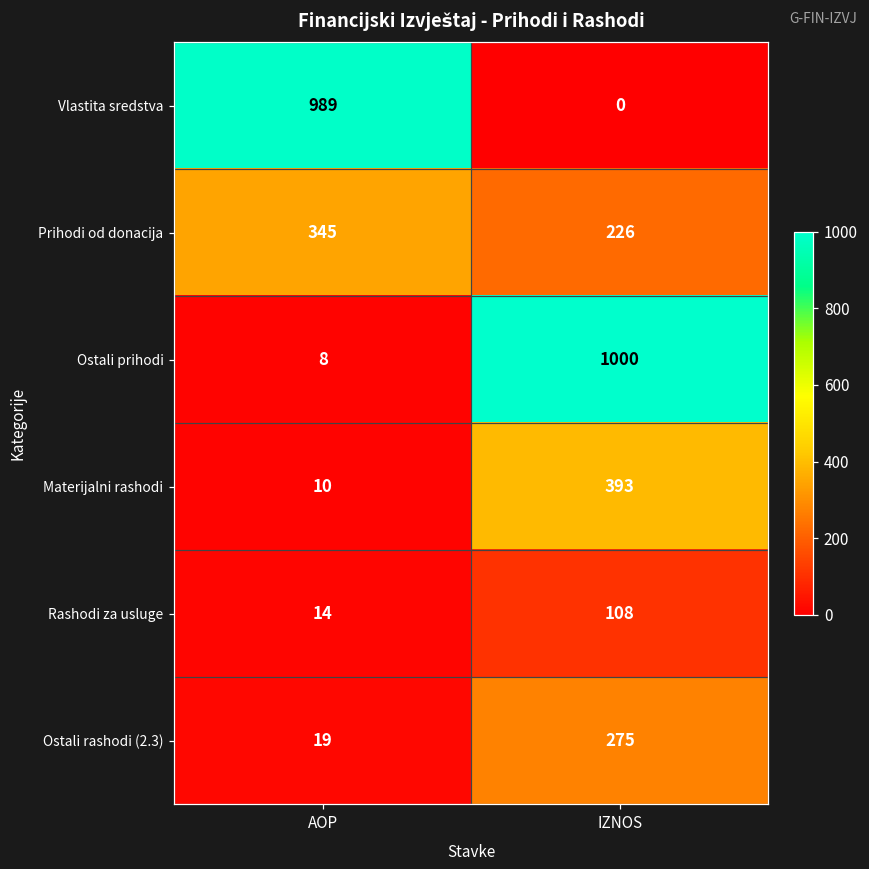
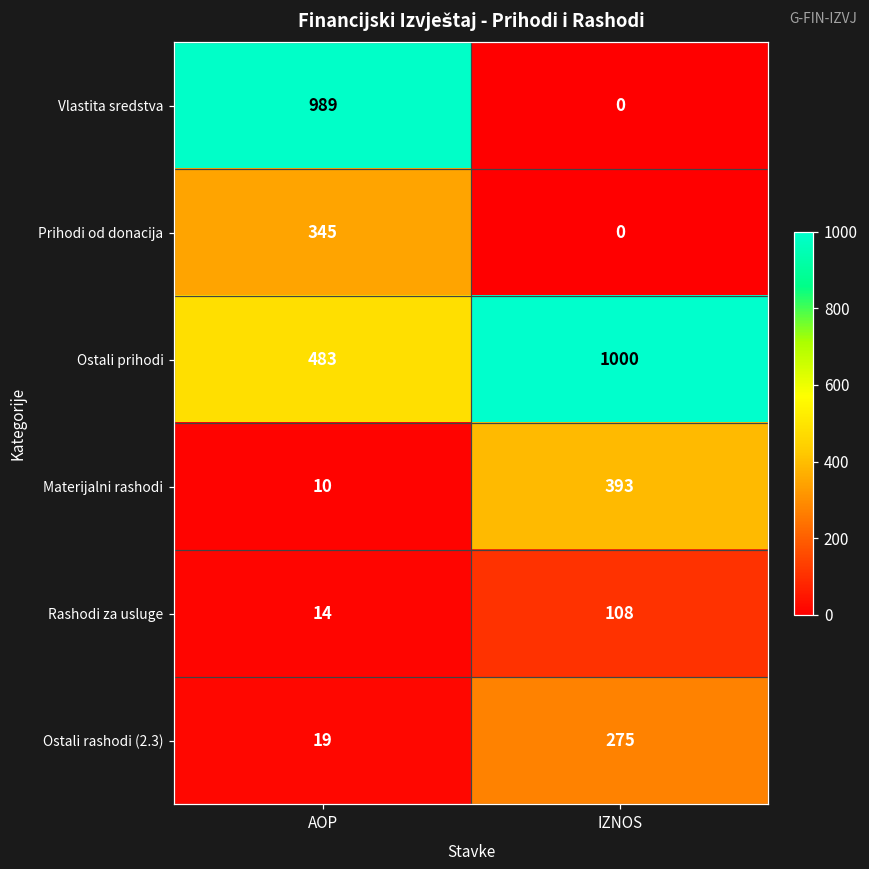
  {
    "Vlastita sredstva": {
      "AOP": 989,
      "IZNOS": 0
    },
    "Prihodi od donacija": {
      "AOP": 345,
-     "IZNOS": 226
+     "IZNOS": 0
    },
    "Ostali prihodi": {
-     "AOP": 8,
+     "AOP": 483,
      "IZNOS": 1000
    },
    "Materijalni rashodi": {
      "AOP": 10,
      "IZNOS": 393
    },
    "Rashodi za usluge": {
      "AOP": 14,
      "IZNOS": 108
    },
    "Ostali rashodi (2.3)": {
      "AOP": 19,
      "IZNOS": 275
    }
  }
